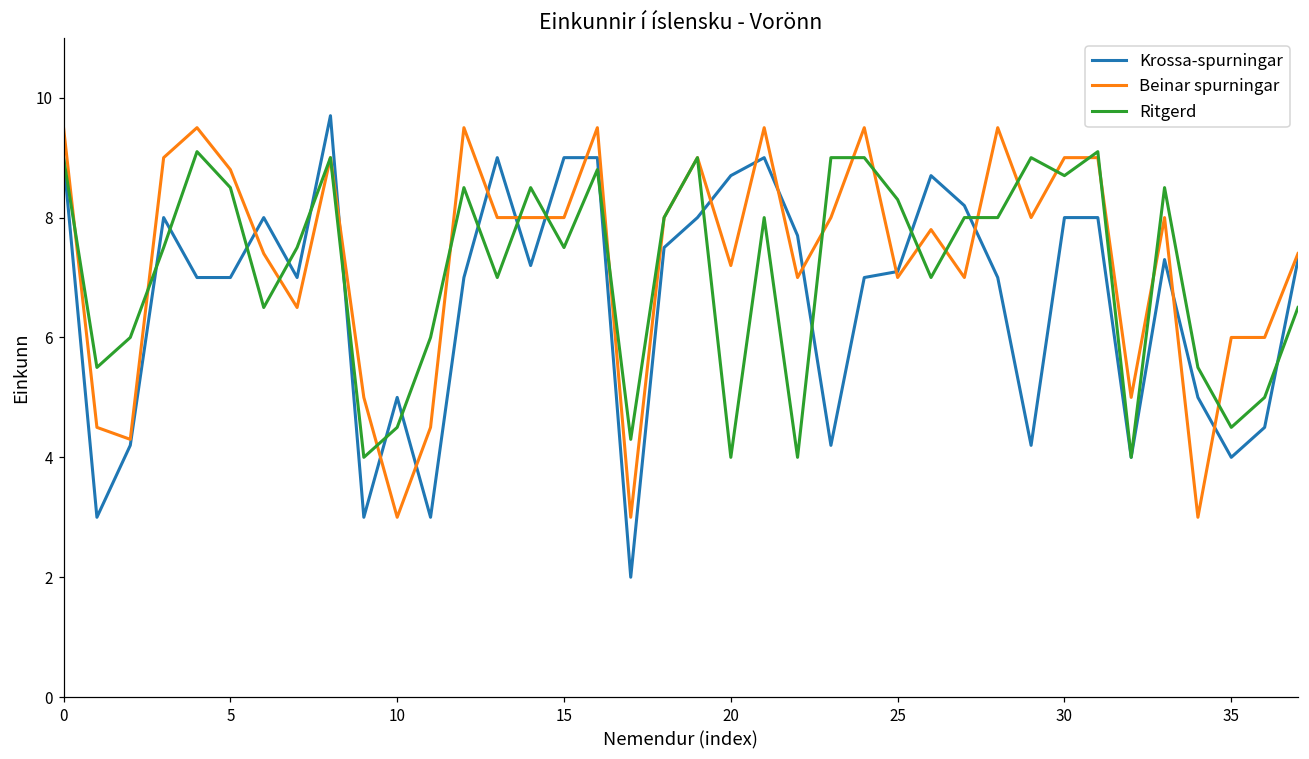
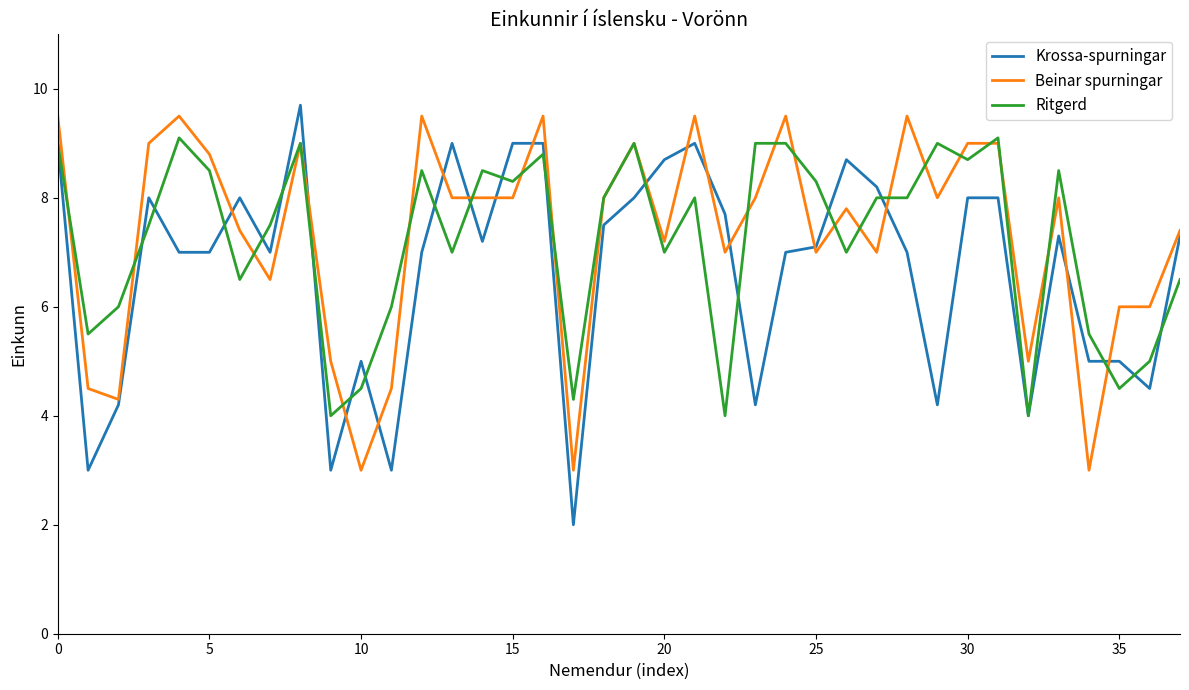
  {
    "Krossa-spurningar": {
      "5": 7,
      "10": 5,
      "15": 9,
      "20": 8.7,
      "25": 7.1,
      "30": 8,
-     "35": 4
+     "35": 5
    },
    "Beinar spurningar": {
      "0": 9.5,
      "5": 8.8,
      "10": 3.0,
      "15": 8.0,
      "20": 7.2,
      "25": 7.0,
      "30": 9.0,
      "35": 6.0
    },
    "Ritgerd": {
      "5": 8.5,
      "10": 4.5,
-     "15": 7.5,
-     "20": 4,
+     "15": 8.3,
+     "20": 7,
      "25": 8.3,
      "30": 8.7,
      "35": 4.5
    }
  }
